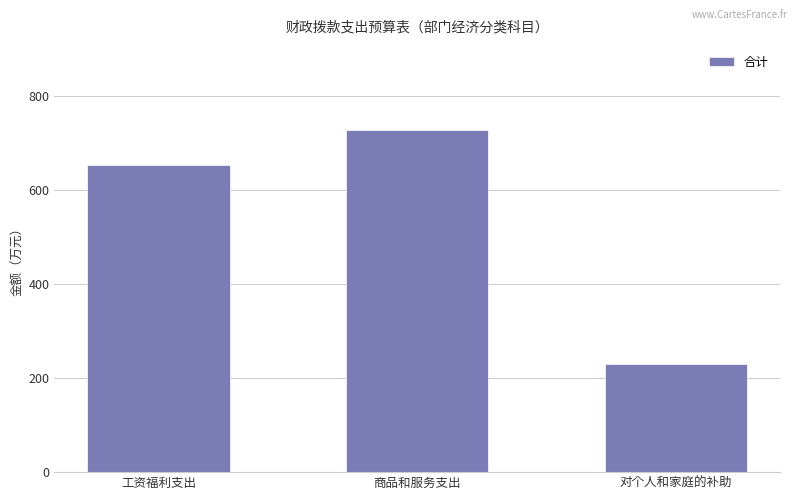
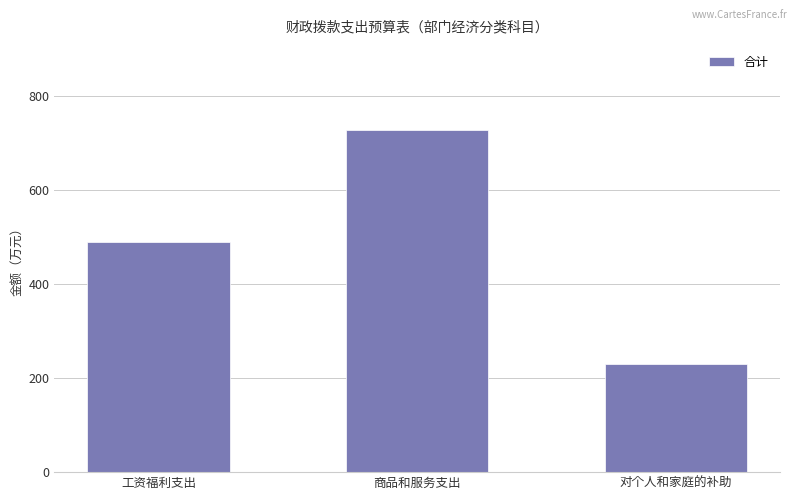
  {
-   "工资福利支出": 650,
+   "工资福利支出": 490,
    "商品和服务支出": 730,
    "对个人和家庭的补助": 230
  }
